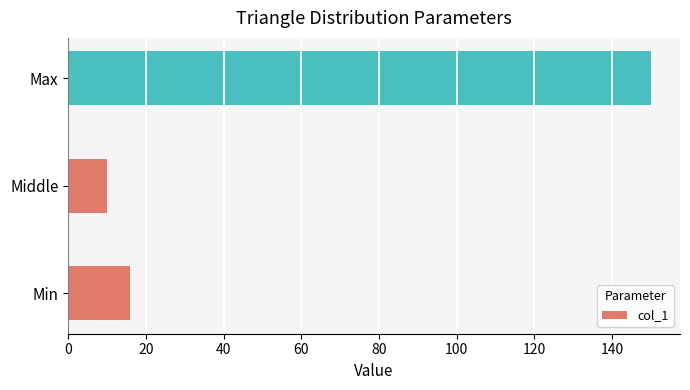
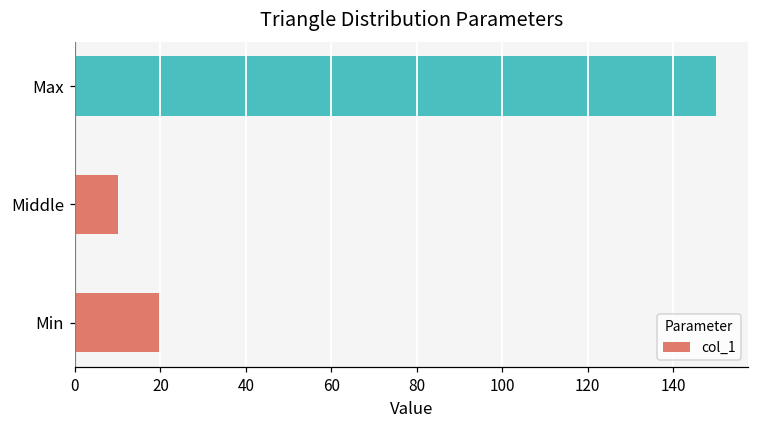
  {
    "Max": 150,
    "Middle": 10,
-   "Min": 16
+   "Min": 20
  }
